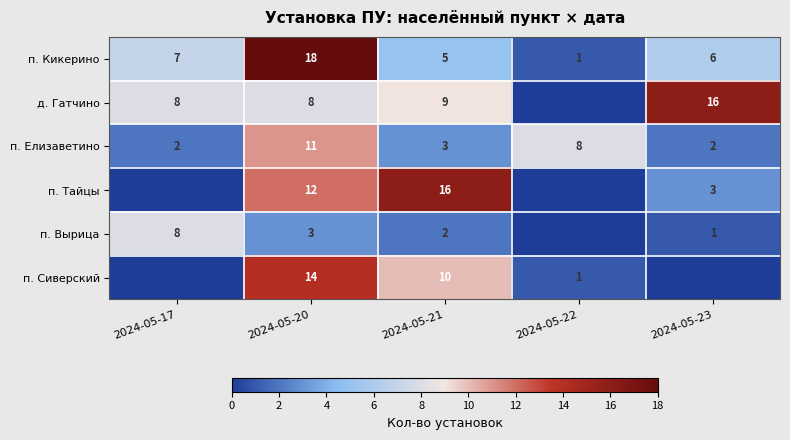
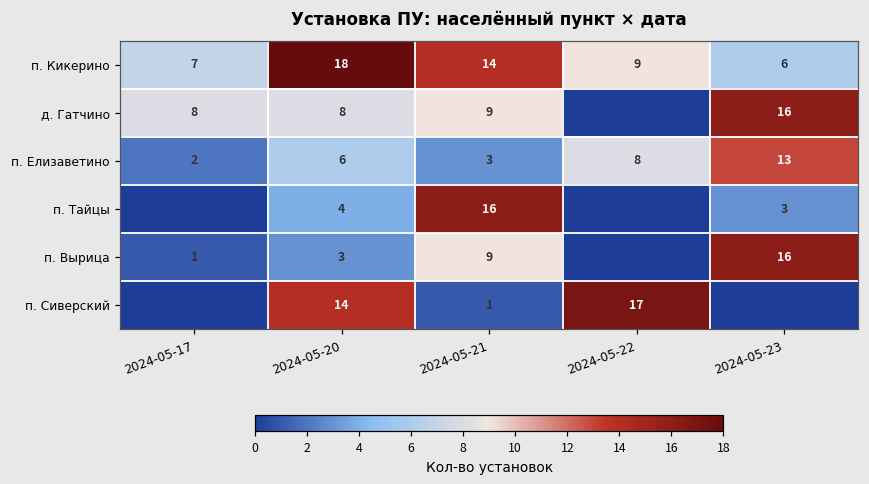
  {
    "п. Кикерино": {
      "2024-05-17": 7,
      "2024-05-20": 18,
-     "2024-05-21": 5,
-     "2024-05-22": 1,
+     "2024-05-21": 14,
+     "2024-05-22": 9,
      "2024-05-23": 6
    },
    "д. Гатчино": {
      "2024-05-17": 8,
      "2024-05-20": 8,
      "2024-05-21": 9,
      "2024-05-23": 16
    },
    "п. Елизаветино": {
      "2024-05-17": 2,
-     "2024-05-20": 11,
+     "2024-05-20": 6,
      "2024-05-21": 3,
      "2024-05-22": 8,
-     "2024-05-23": 2
+     "2024-05-23": 13
    },
    "п. Тайцы": {
-     "2024-05-20": 12,
+     "2024-05-20": 4,
      "2024-05-21": 16,
      "2024-05-23": 3
    },
    "п. Вырица": {
-     "2024-05-17": 8,
+     "2024-05-17": 1,
      "2024-05-20": 3,
-     "2024-05-21": 2,
-     "2024-05-23": 1
+     "2024-05-21": 9,
+     "2024-05-23": 16
    },
    "п. Сиверский": {
      "2024-05-20": 14,
-     "2024-05-21": 10,
-     "2024-05-22": 1
+     "2024-05-21": 1,
+     "2024-05-22": 17
    }
  }
